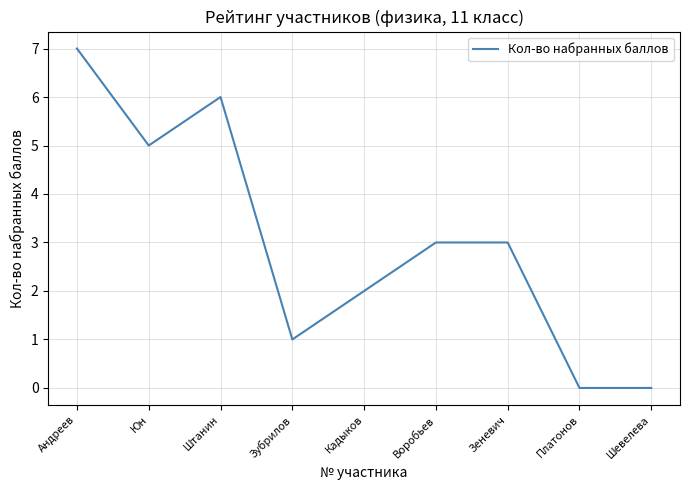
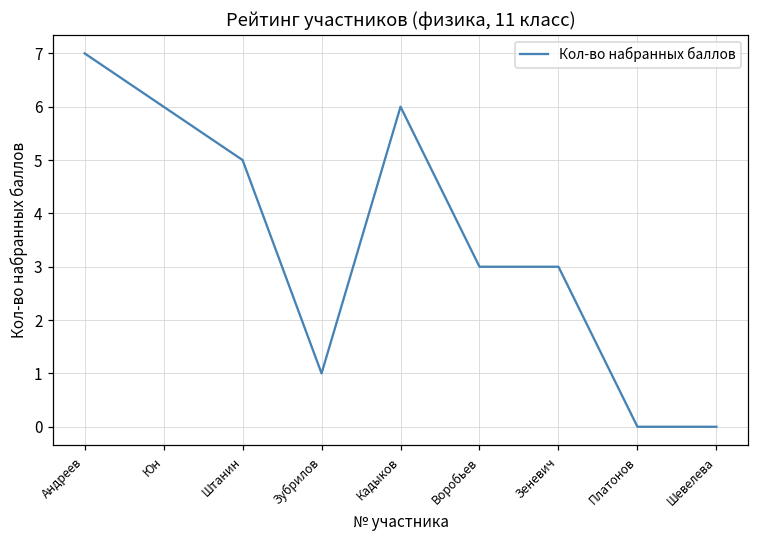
  {
    "Андреев": 7,
-   "Юн": 5,
-   "Штанин": 6,
+   "Юн": 6,
+   "Штанин": 5,
    "Зубрилов": 1,
-   "Кадыков": 2,
+   "Кадыков": 6,
    "Воробьев": 3,
    "Зеневич": 3,
    "Платонов": 0,
    "Шевелева": 0
  }
